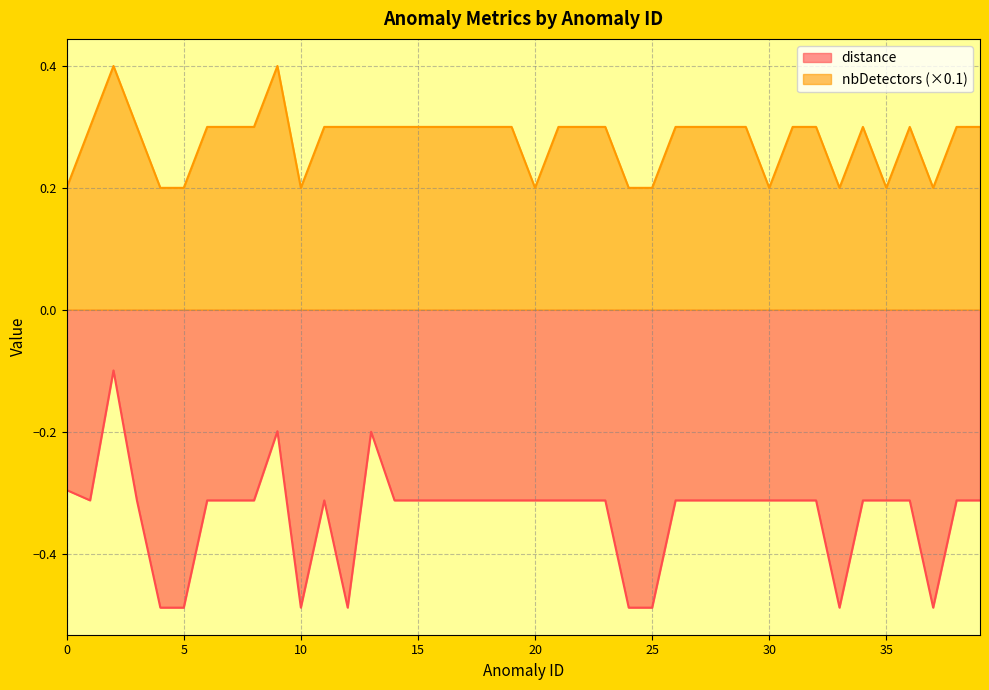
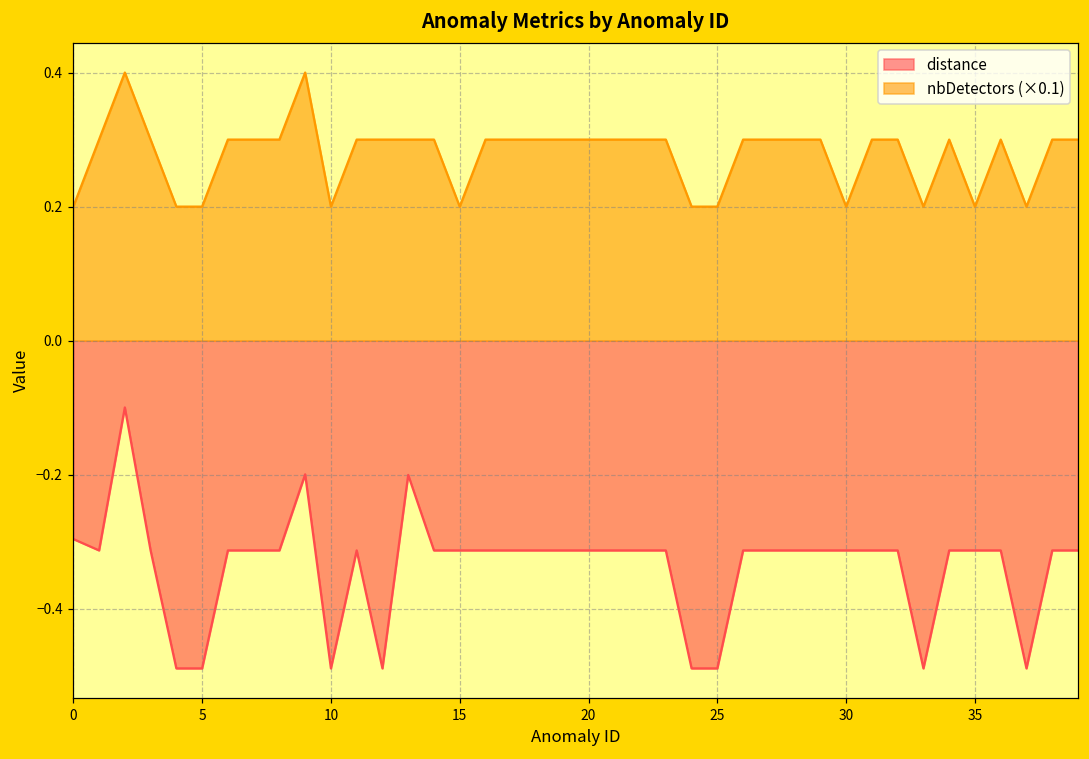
  {
    "nbDetectors (×0.1)": {
      "0": 0.20,
      "5": 0.20,
      "10": 0.20,
-     "15": 0.30,
-     "20": 0.20,
+     "15": 0.20,
+     "20": 0.30,
      "25": 0.20,
      "30": 0.20,
      "35": 0.20
    }
  }
